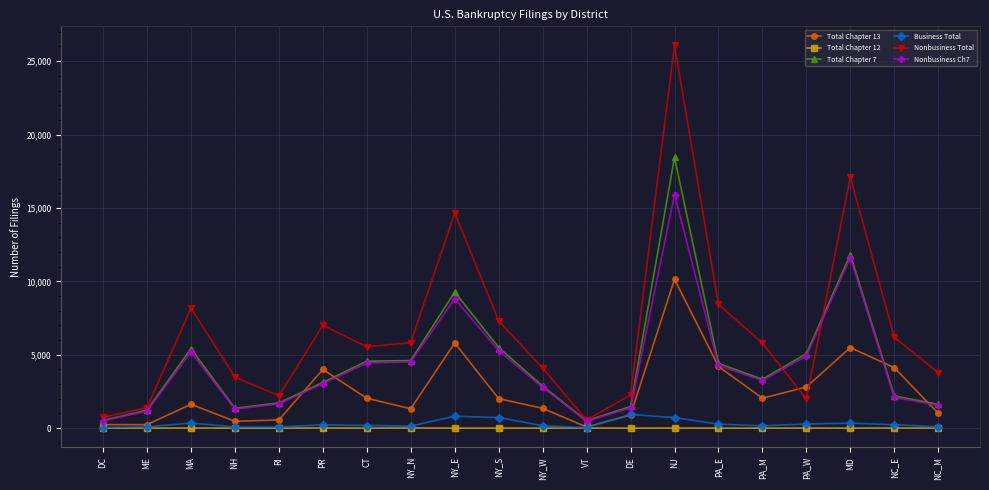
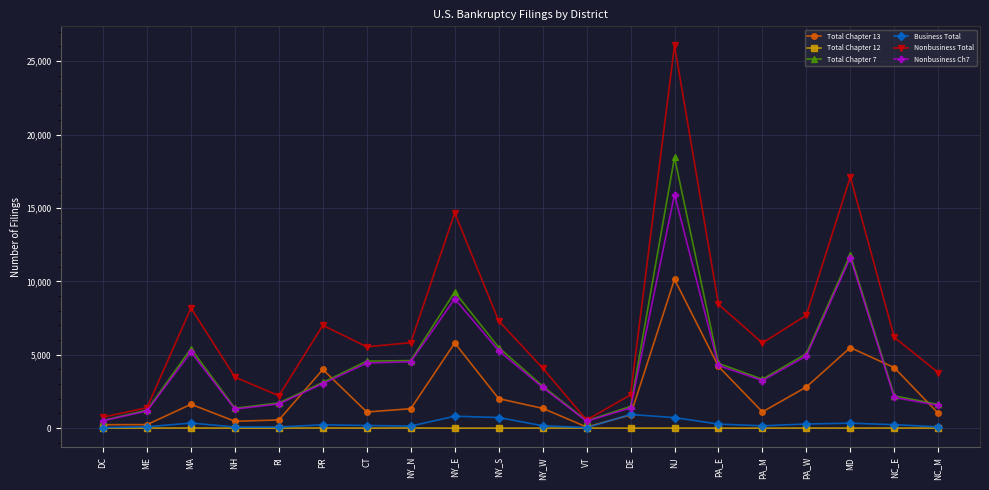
  {
    "Total Chapter 13": {
      "DC": "200",
      "MA": "1,600",
      "NH": "500",
      "RI": "600",
      "PR": "4,000",
-     "CT": "2,000",
+     "CT": "1,100",
      "NY_N": "1,300",
      "NY_E": "5,800",
      "NY_S": "2,000",
      "NY_W": "1,400",
      "NJ": "10,100",
-     "PA_M": "2,000",
+     "PA_M": "1,100",
      "PA_W": "2,800",
      "MD": "5,500",
      "NC_E": "4,100",
      "NC_M": "1,000"
    },
    "Total Chapter 12": {
      "MA": "0",
      "PR": "0",
      "CT": "0",
      "NY_E": "0",
      "NY_S": "0",
      "DE": "0",
      "NJ": "0",
      "PA_E": "0",
      "PA_W": "0",
      "MD": "0",
      "NC_E": "0"
    },
    "Total Chapter 7": {
      "MA": "5,400",
      "NY_E": "9,300",
      "NY_S": "5,500",
      "NJ": "18,400",
      "MD": "11,800"
    },
    "Business Total": {
      "MA": "300",
      "PR": "200",
      "CT": "200",
      "NY_E": "800",
      "NY_S": "700",
      "NJ": "700",
      "PA_E": "300",
      "PA_W": "300",
      "MD": "300",
      "NC_E": "200"
    },
    "Nonbusiness Total": {
      "DC": "700",
      "MA": "8,200",
      "NH": "3,500",
      "RI": "2,200",
      "PR": "7,000",
      "CT": "5,500",
      "NY_N": "5,800",
      "NY_E": "14,700",
      "NY_S": "7,300",
      "NY_W": "4,100",
      "DE": "2,300",
      "NJ": "26,100",
      "PA_E": "8,400",
      "PA_M": "5,800",
-     "PA_W": "2,000",
+     "PA_W": "7,700",
      "MD": "17,100",
      "NC_E": "6,200",
      "NC_M": "3,800"
    },
    "Nonbusiness Ch7": {
      "MA": "5,200",
      "NY_E": "8,800",
      "NY_S": "5,300",
      "NJ": "15,900",
      "MD": "11,600"
    }
  }
